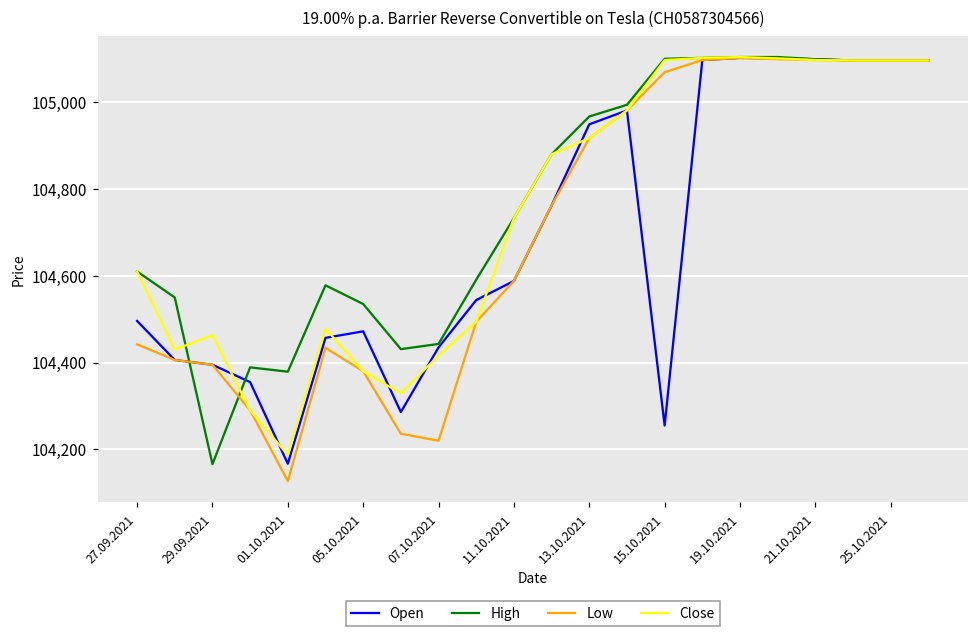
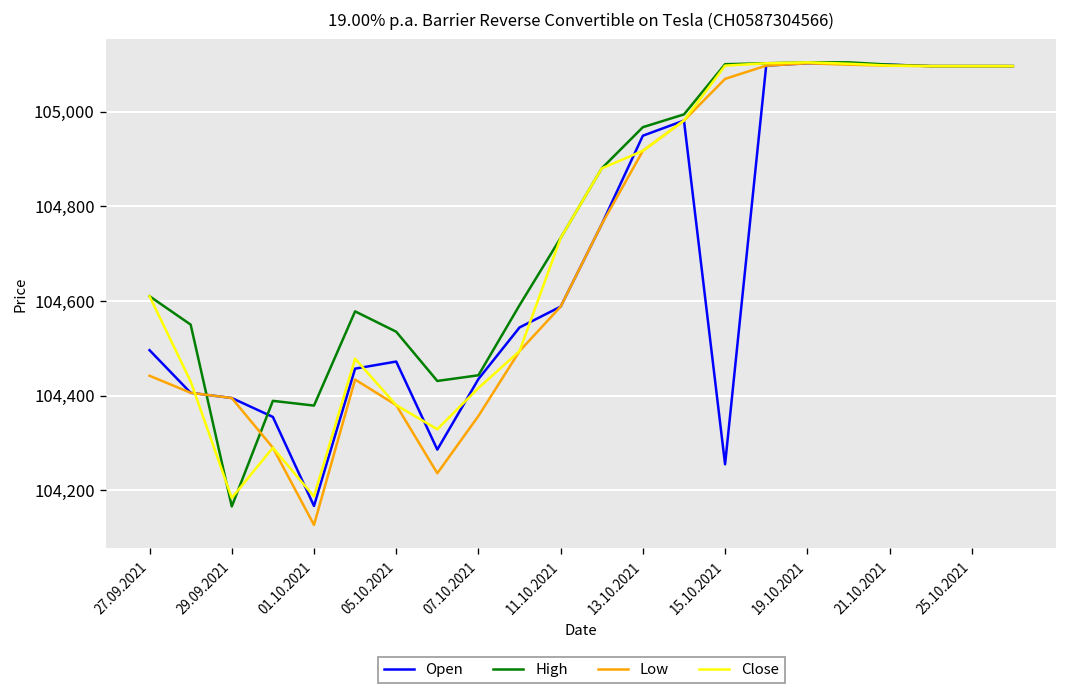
  {
    "Open": {
      "27.09.2021": "104,500",
      "01.10.2021": "104,170",
      "05.10.2021": "104,470",
      "07.10.2021": "104,440",
      "13.10.2021": "104,950",
      "15.10.2021": "104,260"
    },
    "High": {
      "29.09.2021": "104,170",
      "01.10.2021": "104,380",
      "05.10.2021": "104,540",
      "07.10.2021": "104,440",
      "13.10.2021": "104,970"
    },
    "Low": {
      "27.09.2021": "104,440",
      "01.10.2021": "104,130",
-     "07.10.2021": "104,220",
+     "07.10.2021": "104,360",
      "15.10.2021": "105,070"
    },
    "Close": {
-     "29.09.2021": "104,460",
+     "29.09.2021": "104,180",
      "01.10.2021": "104,190",
      "07.10.2021": "104,420"
    }
  }
